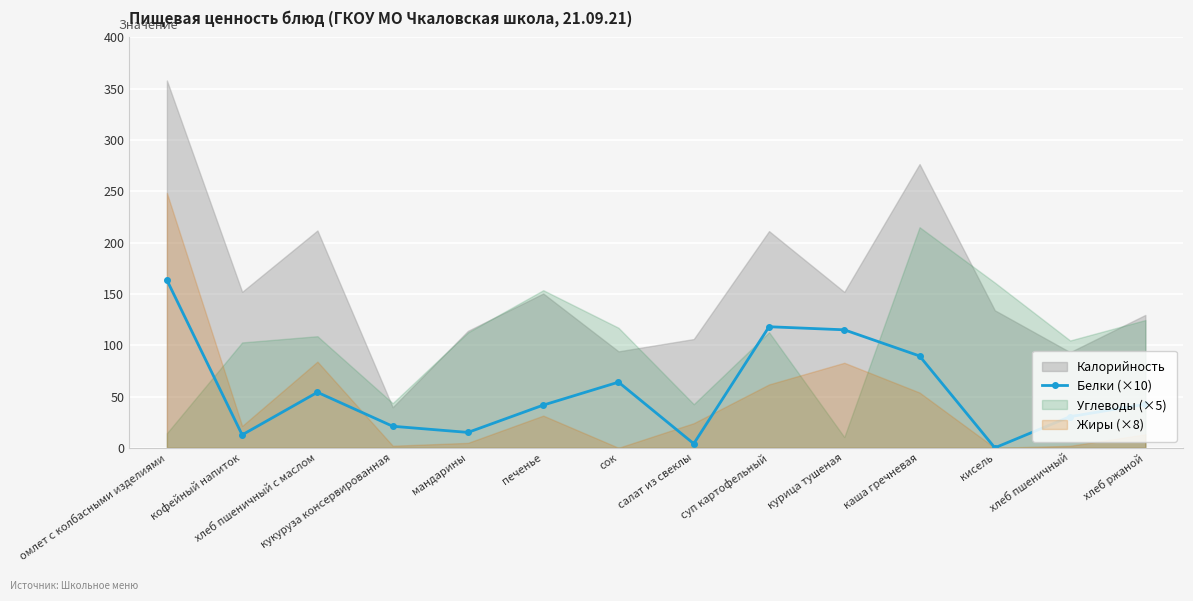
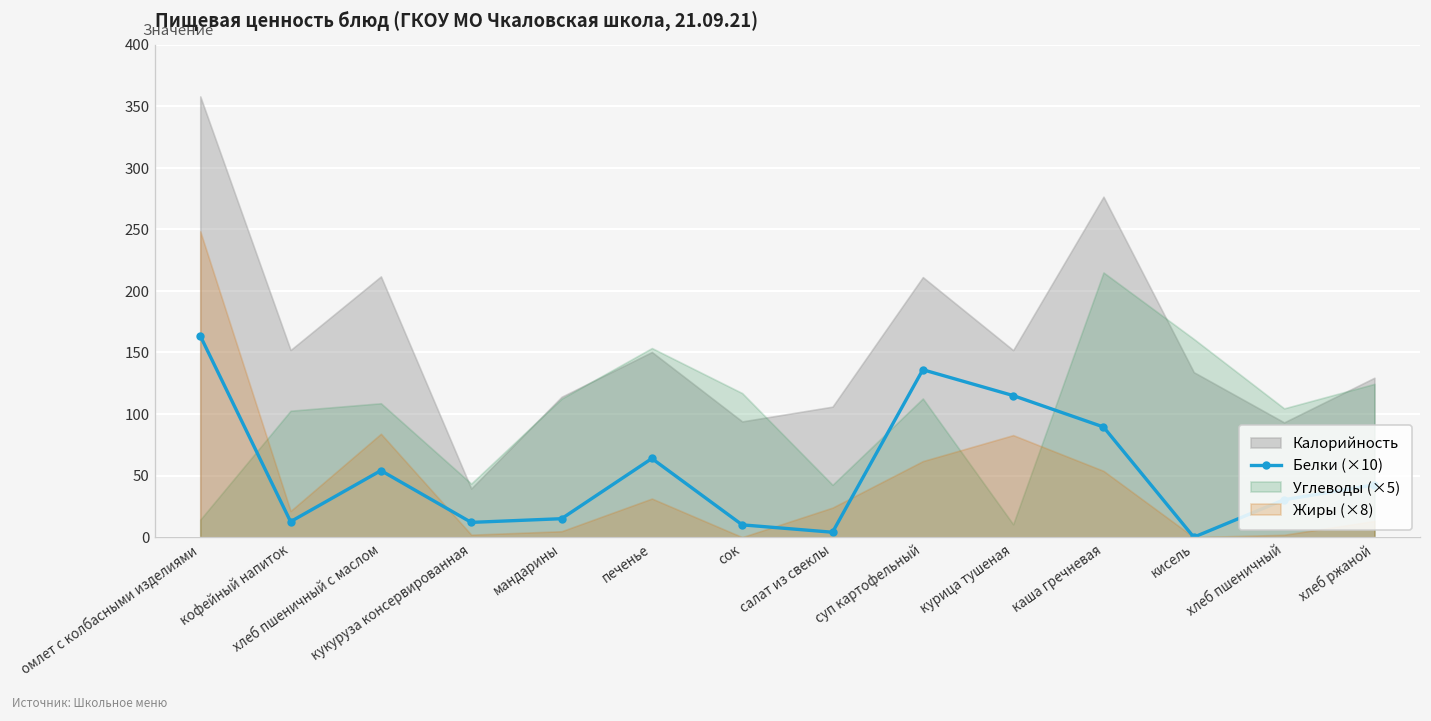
  {
    "Белки (×10)": {
      "омлет с колбасными изделиями": 164,
      "кофейный напиток": 13,
      "хлеб пшеничный с маслом": 54,
-     "кукуруза консервированная": 21,
+     "кукуруза консервированная": 12,
      "мандарины": 15,
-     "печенье": 42,
-     "сок": 64,
+     "печенье": 64,
+     "сок": 10,
      "салат из свеклы": 4,
-     "суп картофельный": 118,
+     "суп картофельный": 136,
      "курица тушеная": 115,
      "каша гречневая": 90
    }
  }
